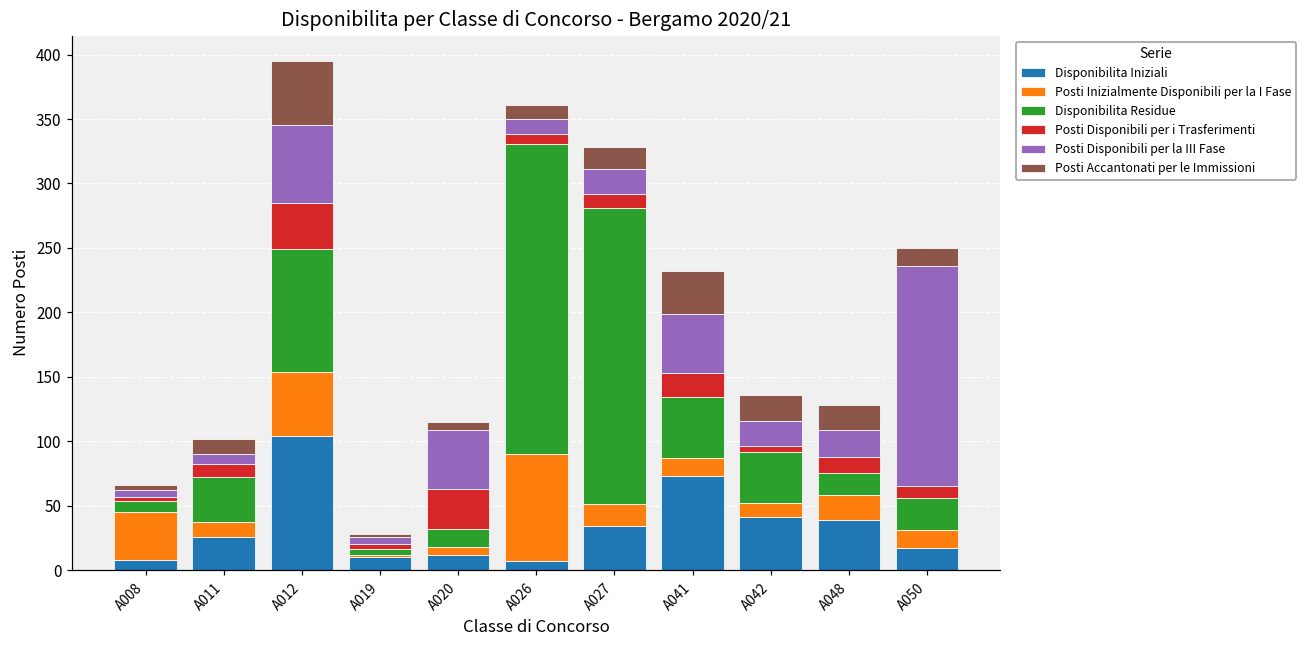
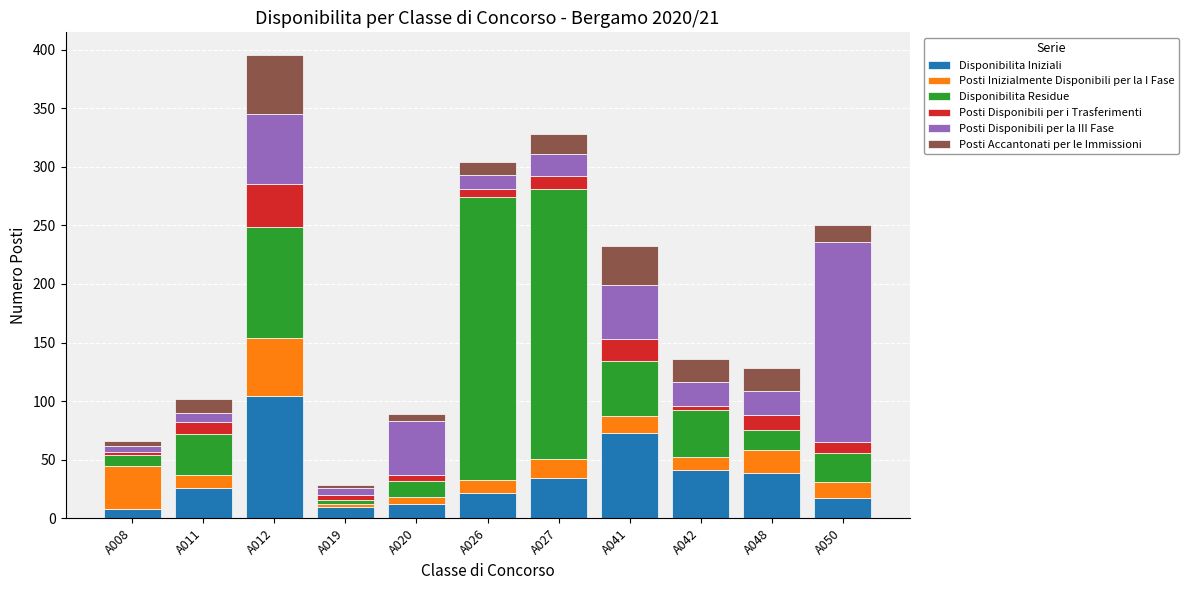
  {
    "Disponibilita Iniziali": {
      "A008": 8,
      "A011": 26,
      "A012": 104,
      "A019": 10,
      "A020": 12,
-     "A026": 7,
+     "A026": 22,
      "A027": 34,
      "A041": 73,
      "A042": 41,
      "A048": 39,
      "A050": 17
    },
    "Posti Inizialmente Disponibili per la I Fase": {
      "A008": 37,
      "A011": 11,
      "A012": 50,
      "A020": 6,
-     "A026": 83,
+     "A026": 11,
      "A027": 17,
      "A041": 14,
      "A042": 11,
      "A048": 19,
      "A050": 14
    },
    "Disponibilita Residue": {
      "A008": 9,
      "A011": 35,
      "A012": 95,
      "A019": 4,
      "A020": 14,
      "A026": 241,
      "A027": 230,
      "A041": 47,
      "A042": 40,
      "A048": 17,
      "A050": 25
    },
    "Posti Disponibili per i Trasferimenti": {
      "A008": 3,
      "A011": 10,
      "A012": 36,
      "A019": 4,
-     "A020": 31,
+     "A020": 5,
      "A026": 7,
      "A027": 11,
      "A041": 19,
      "A042": 4,
      "A048": 13,
      "A050": 9
    },
    "Posti Disponibili per la III Fase": {
      "A008": 5,
      "A011": 8,
      "A012": 60,
      "A019": 6,
      "A020": 46,
      "A026": 12,
      "A027": 19,
      "A041": 46,
      "A042": 20,
      "A048": 21,
      "A050": 171
    },
    "Posti Accantonati per le Immissioni": {
      "A008": 4,
      "A011": 12,
      "A012": 50,
      "A020": 6,
      "A026": 11,
      "A027": 17,
      "A041": 33,
      "A042": 20,
      "A048": 19,
      "A050": 14
    }
  }
